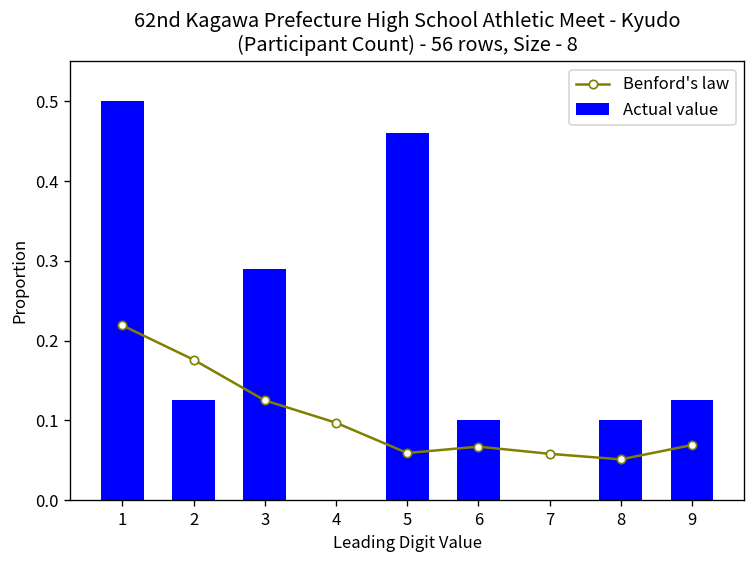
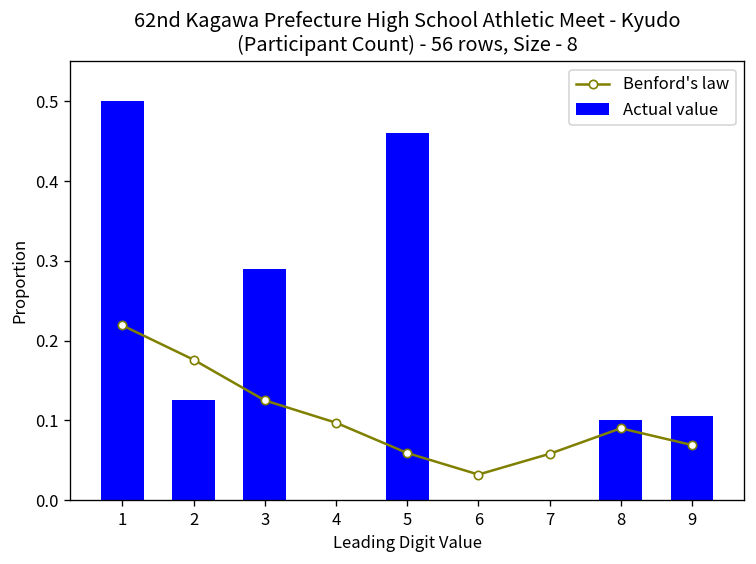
  {
    "Benford's law": {
      "1": 0.22,
      "2": 0.18,
      "3": 0.13,
      "4": 0.10,
      "5": 0.06,
-     "6": 0.07,
+     "6": 0.03,
      "7": 0.06,
-     "8": 0.05,
+     "8": 0.09,
      "9": 0.07
    },
    "Actual value": {
      "1": 0.50,
      "2": 0.13,
      "3": 0.29,
      "4": 0.00,
      "5": 0.46,
-     "6": 0.1,
+     "6": 0.0,
      "7": 0.00,
      "8": 0.10,
-     "9": 0.13
+     "9": 0.11
    }
  }
